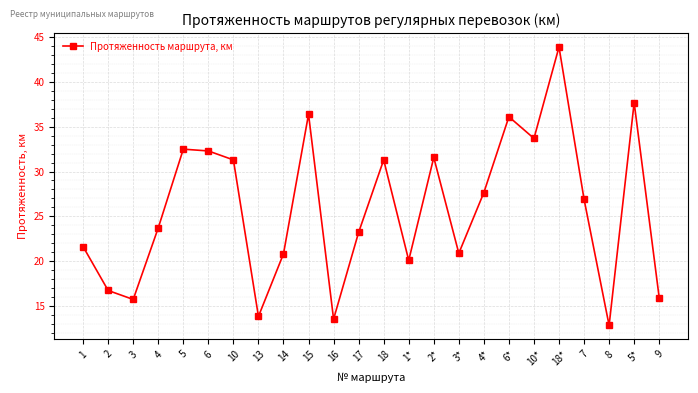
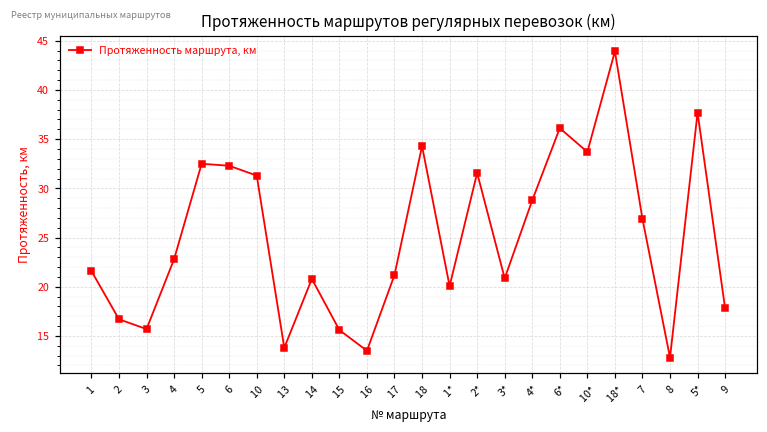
  {
    "1": 22,
    "2": 17,
    "3": 16,
-   "4": 24,
+   "4": 23,
    "5": 33,
    "6": 32,
    "10": 31,
    "13": 14,
    "14": 21,
-   "15": 36,
+   "15": 16,
    "16": 14,
-   "17": 23,
-   "18": 31,
+   "17": 21,
+   "18": 34,
    "1*": 20,
    "2*": 32,
    "3*": 21,
-   "4*": 28,
+   "4*": 29,
    "6*": 36,
    "10*": 34,
    "18*": 44,
    "7": 27,
    "8": 13,
    "5*": 38,
-   "9": 16
+   "9": 18
  }
